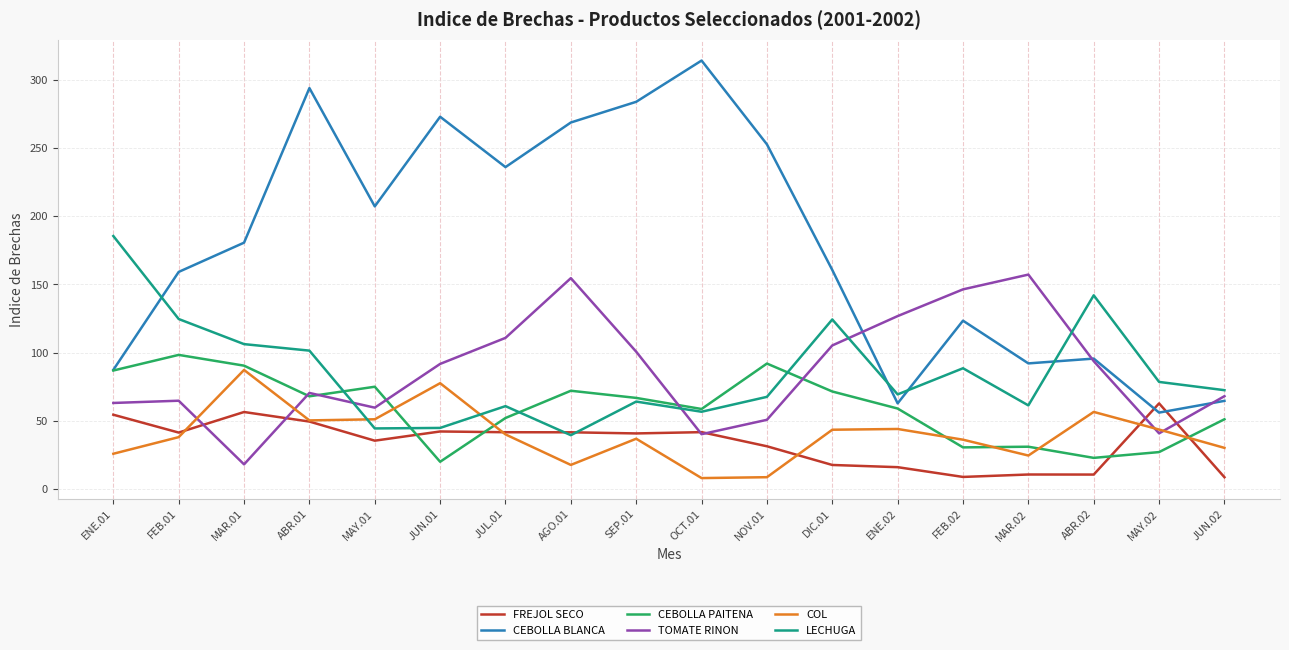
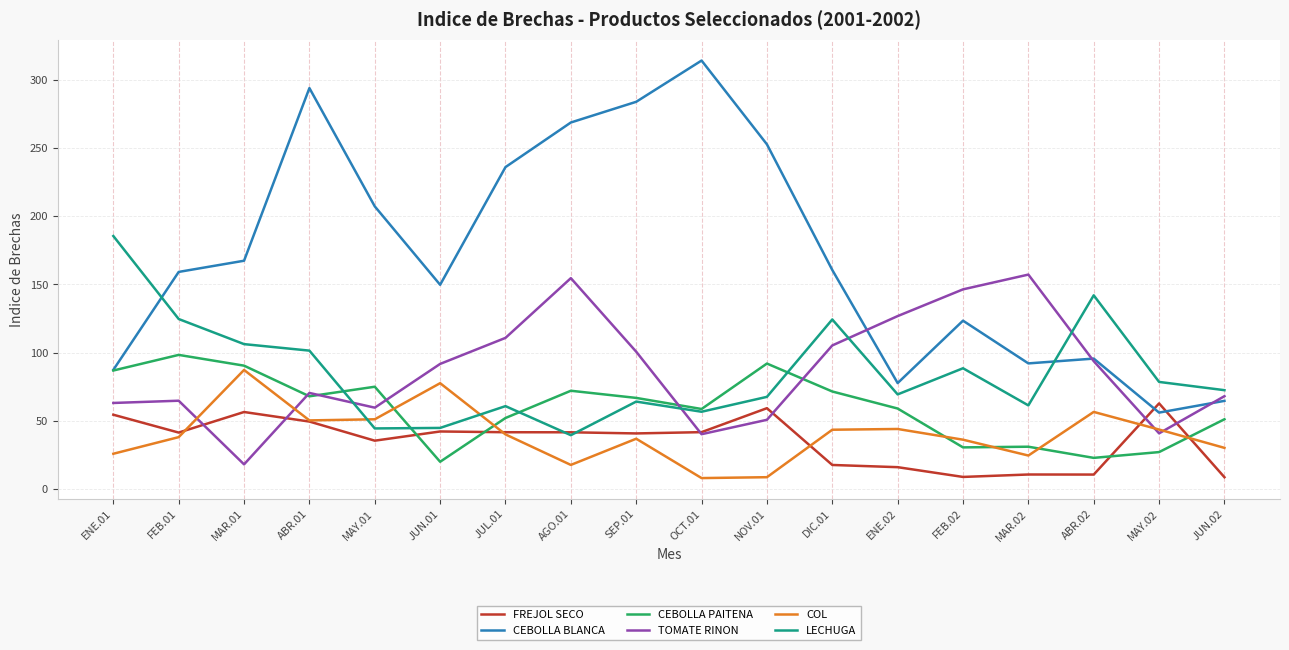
  {
    "FREJOL SECO": {
      "ENE.01": 54,
      "FEB.01": 41,
      "MAR.01": 56,
      "MAY.01": 35,
      "JUN.01": 42,
      "AGO.01": 41,
      "SEP.01": 41,
-     "NOV.01": 31,
+     "NOV.01": 59,
      "DIC.01": 17,
      "ENE.02": 16,
      "FEB.02": 9,
      "MAR.02": 10,
      "ABR.02": 10,
      "MAY.02": 63,
      "JUN.02": 8
    },
    "CEBOLLA BLANCA": {
      "FEB.01": 159,
-     "MAR.01": 181,
+     "MAR.01": 167,
      "ABR.01": 294,
      "MAY.01": 207,
-     "JUN.01": 273,
+     "JUN.01": 150,
      "JUL.01": 236,
      "AGO.01": 269,
      "SEP.01": 284,
      "OCT.01": 314,
      "NOV.01": 253,
      "DIC.01": 161,
-     "ENE.02": 63,
+     "ENE.02": 78,
      "FEB.02": 123,
      "MAR.02": 92,
      "ABR.02": 96,
      "MAY.02": 56,
      "JUN.02": 65
    },
    "TOMATE RINON": {
      "ENE.01": 63,
      "FEB.01": 65,
      "MAR.01": 18,
      "ABR.01": 70,
      "MAY.01": 60,
      "JUN.01": 92,
      "JUL.01": 111,
      "AGO.01": 155,
      "SEP.01": 101,
      "NOV.01": 51,
      "DIC.01": 105,
      "ENE.02": 127,
      "FEB.02": 146,
      "MAR.02": 157,
      "ABR.02": 94,
      "MAY.02": 41,
      "JUN.02": 68
    },
    "COL": {
      "ENE.01": 26,
      "FEB.01": 38,
      "MAR.01": 87,
      "MAY.01": 51,
      "JUN.01": 78,
      "AGO.01": 17,
      "SEP.01": 37,
      "OCT.01": 8,
      "NOV.01": 8,
      "DIC.01": 43,
      "ENE.02": 44,
      "FEB.02": 36,
      "MAR.02": 24,
      "ABR.02": 56,
      "MAY.02": 43,
      "JUN.02": 30
    }
  }
